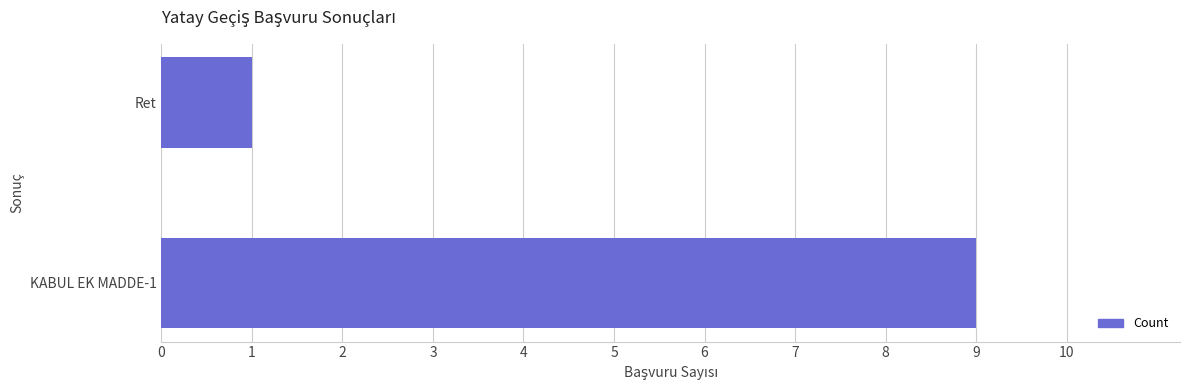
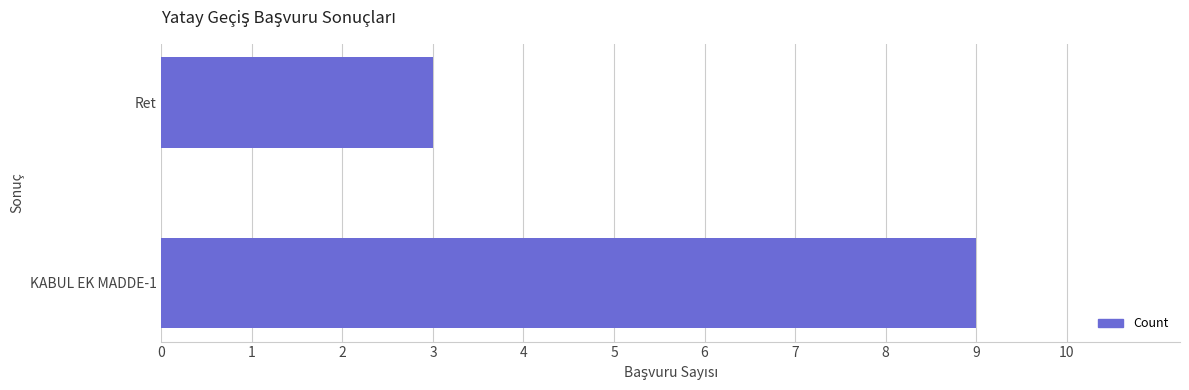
  {
-   "Ret": 1,
+   "Ret": 3,
    "KABUL EK MADDE-1": 9
  }
